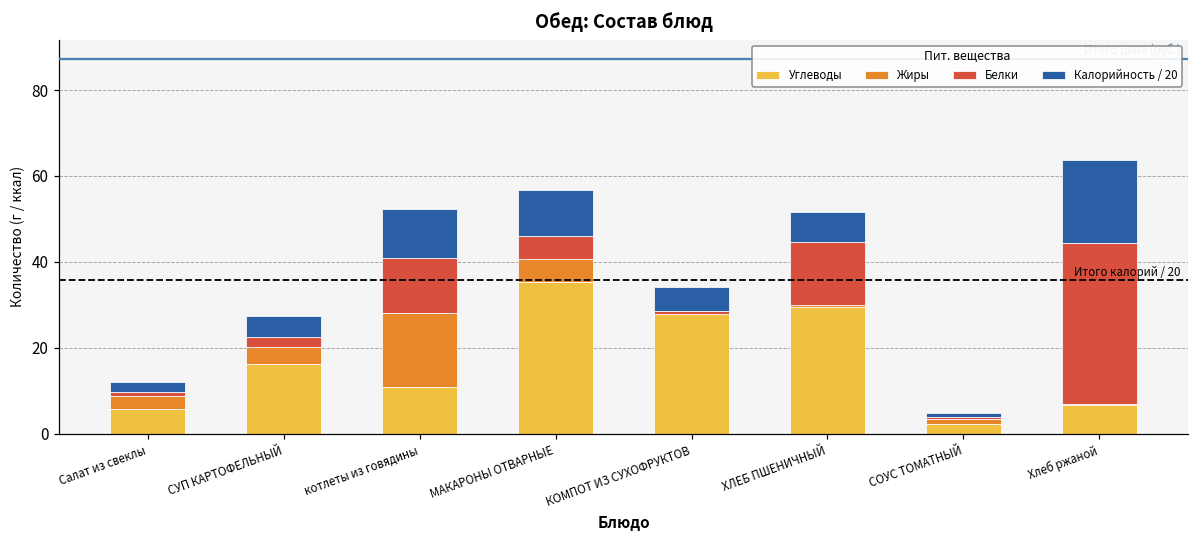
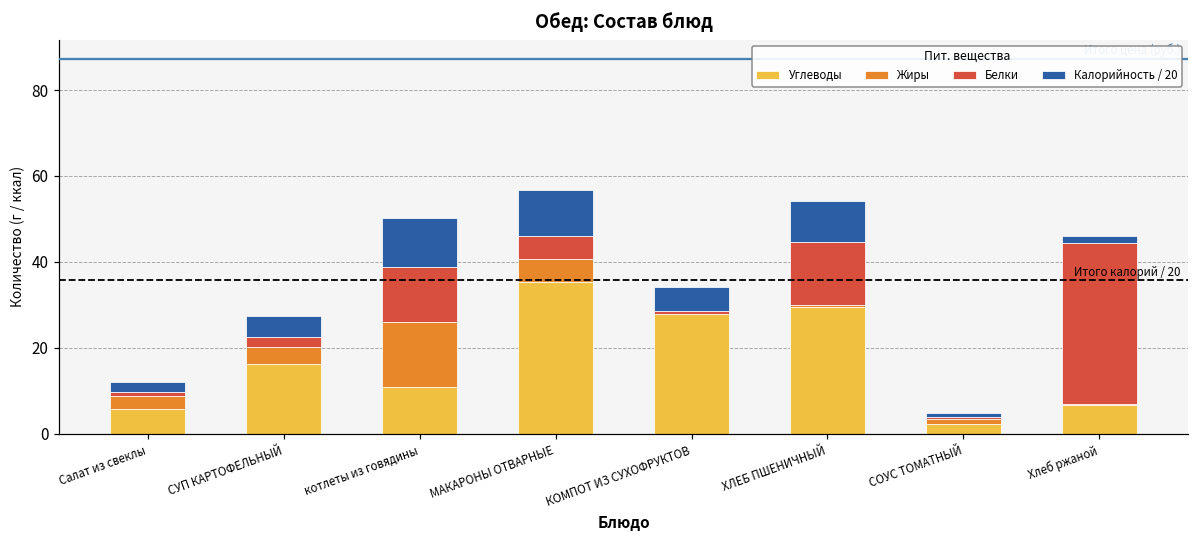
  {
    "Углеводы": {
      "Салат из свеклы": 6,
      "СУП КАРТОФЕЛЬНЫЙ": 16,
      "котлеты из говядины": 11,
      "МАКАРОНЫ ОТВАРНЫЕ": 35,
      "КОМПОТ ИЗ СУХОФРУКТОВ": 28,
      "ХЛЕБ ПШЕНИЧНЫЙ": 30,
      "СОУС ТОМАТНЫЙ": 2,
      "Хлеб ржаной": 7
    },
    "Жиры": {
      "Салат из свеклы": 3,
      "СУП КАРТОФЕЛЬНЫЙ": 4,
-     "котлеты из говядины": 17,
+     "котлеты из говядины": 15,
      "МАКАРОНЫ ОТВАРНЫЕ": 5,
      "КОМПОТ ИЗ СУХОФРУКТОВ": 0,
      "СОУС ТОМАТНЫЙ": 1
    },
    "Белки": {
      "Салат из свеклы": 1,
      "СУП КАРТОФЕЛЬНЫЙ": 2,
      "котлеты из говядины": 13,
      "МАКАРОНЫ ОТВАРНЫЕ": 6,
      "ХЛЕБ ПШЕНИЧНЫЙ": 15
    },
    "Калорийность / 20": {
      "Салат из свеклы": 2,
      "СУП КАРТОФЕЛЬНЫЙ": 5,
      "котлеты из говядины": 11,
      "МАКАРОНЫ ОТВАРНЫЕ": 11,
      "КОМПОТ ИЗ СУХОФРУКТОВ": 6,
-     "ХЛЕБ ПШЕНИЧНЫЙ": 7,
+     "ХЛЕБ ПШЕНИЧНЫЙ": 10,
      "СОУС ТОМАТНЫЙ": 1,
-     "Хлеб ржаной": 20
+     "Хлеб ржаной": 2
    }
  }
